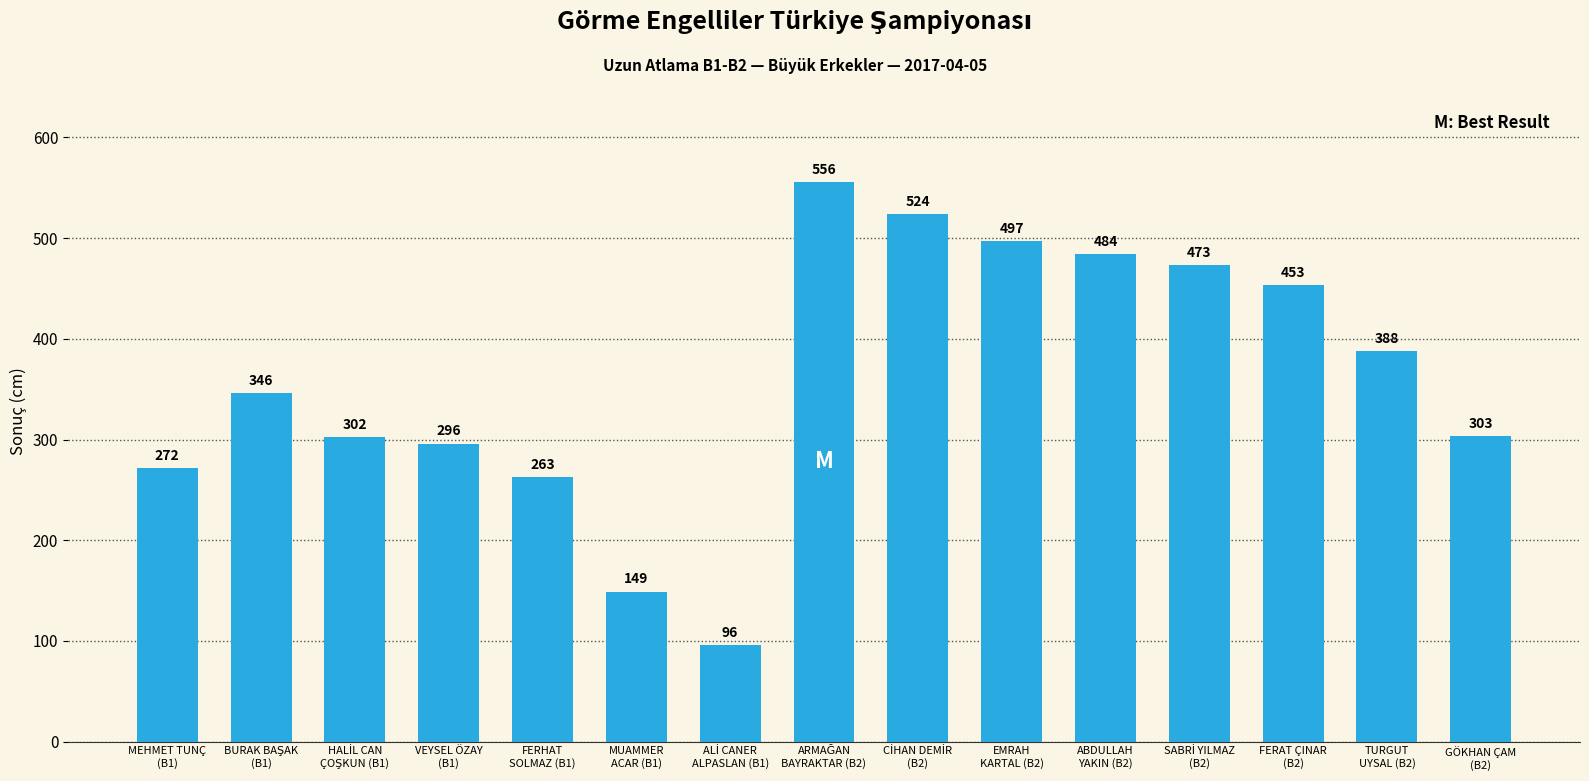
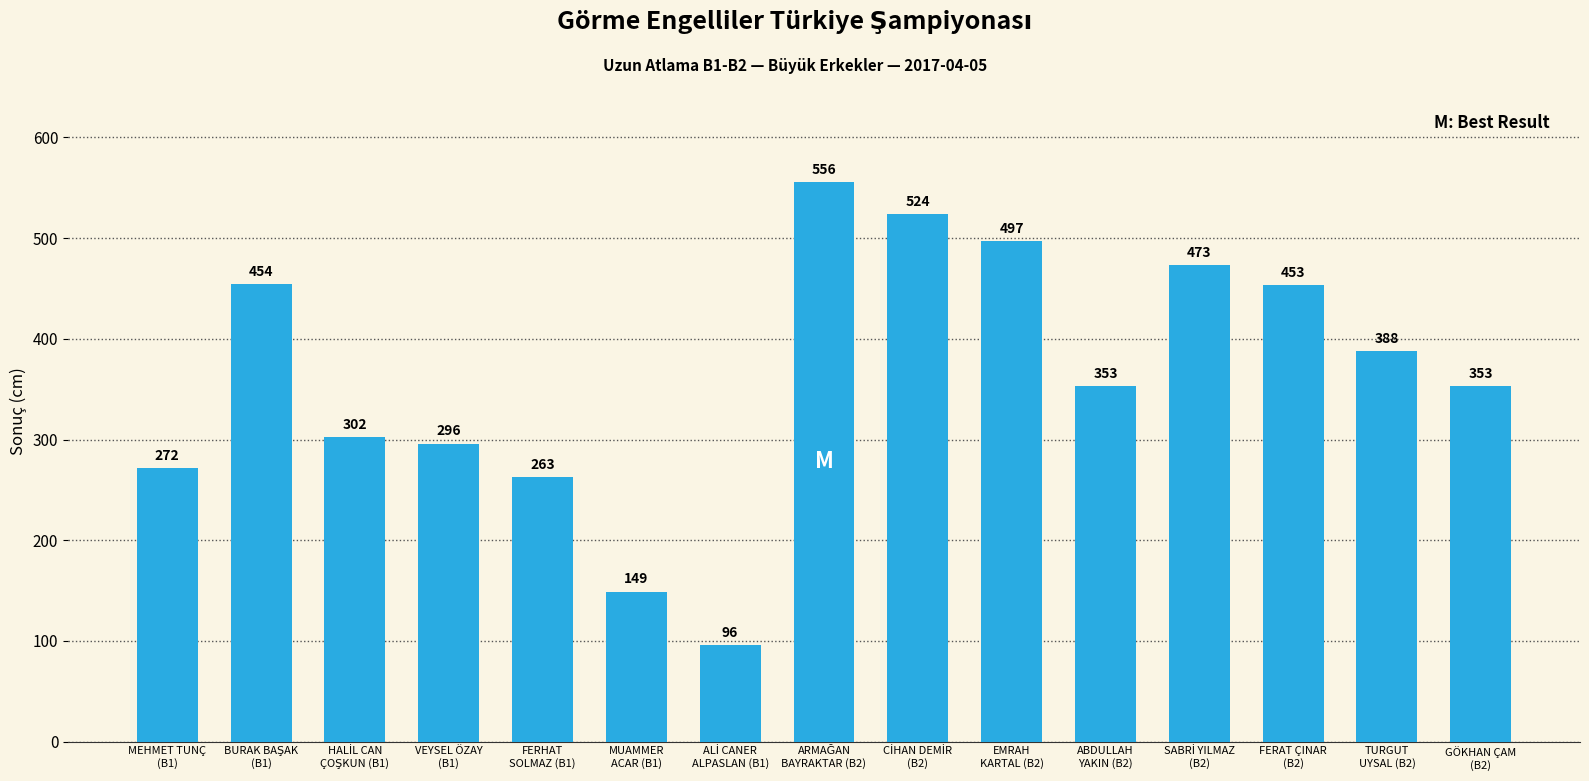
  {
    "MEHMET TUNÇ (B1)": 272,
-   "BURAK BAŞAK (B1)": 346,
+   "BURAK BAŞAK (B1)": 454,
    "HALİL CAN ÇOŞKUN (B1)": 302,
    "VEYSEL ÖZAY (B1)": 296,
    "FERHAT SOLMAZ (B1)": 263,
    "MUAMMER ACAR (B1)": 149,
    "ALİ CANER ALPASLAN (B1)": 96,
    "ARMAĞAN BAYRAKTAR (B2)": 556,
    "CİHAN DEMİR (B2)": 524,
    "EMRAH KARTAL (B2)": 497,
-   "ABDULLAH YAKIN (B2)": 484,
+   "ABDULLAH YAKIN (B2)": 353,
    "SABRİ YILMAZ (B2)": 473,
    "FERAT ÇINAR (B2)": 453,
    "TURGUT UYSAL (B2)": 388,
-   "GÖKHAN ÇAM (B2)": 303
+   "GÖKHAN ÇAM (B2)": 353
  }
